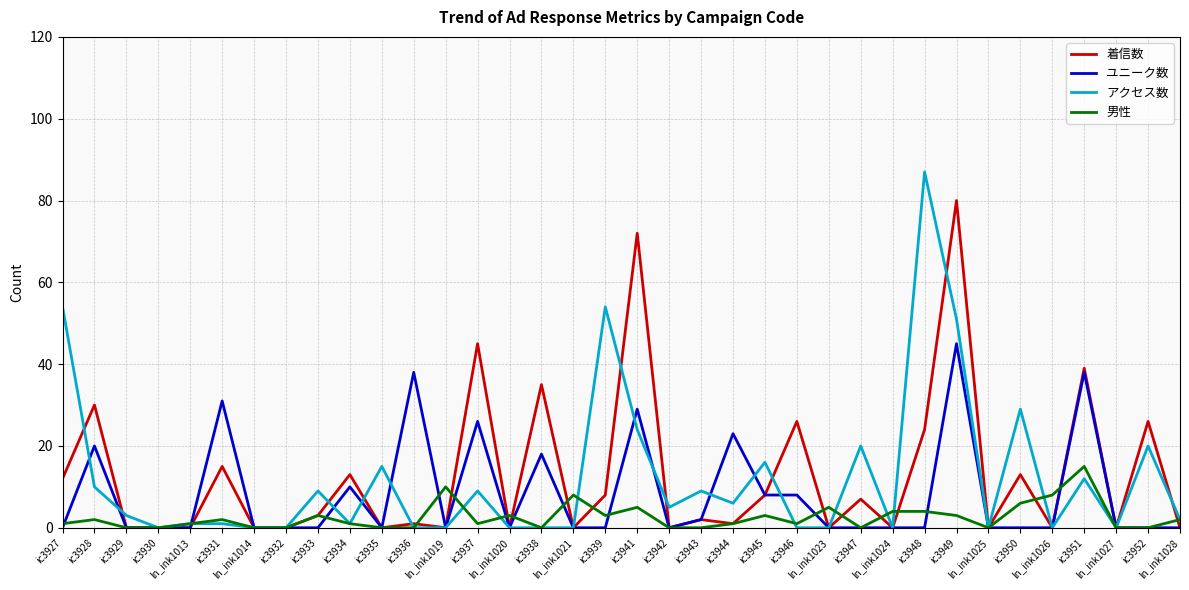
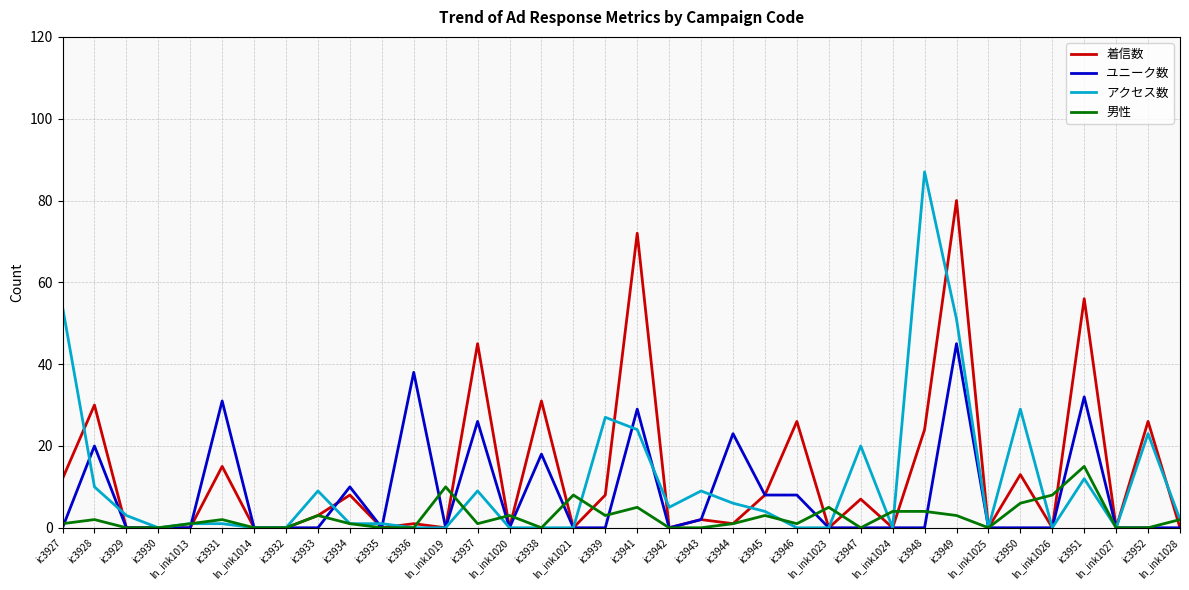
  {
    "着信数": {
      "ic3927": 12,
      "ic3928": 30,
      "ic3931": 15,
-     "ic3934": 13,
+     "ic3934": 8,
      "ic3936": 1,
      "ic3937": 45,
-     "ic3938": 35,
+     "ic3938": 31,
      "ic3939": 8,
      "ic3941": 72,
      "ic3946": 26,
      "ic3947": 7,
      "ic3948": 24,
      "ic3949": 80,
      "ic3950": 13,
-     "ic3951": 39,
+     "ic3951": 56,
      "ic3952": 26
    },
    "ユニーク数": {
      "ic3927": 0,
      "ic3928": 20,
      "ic3931": 31,
      "ic3933": 0,
      "ic3934": 10,
      "ic3936": 38,
      "ic3937": 26,
      "ic3938": 18,
      "ic3939": 0,
      "ic3941": 29,
      "ic3944": 23,
      "ic3946": 8,
      "ic3948": 0,
      "ic3949": 45,
      "ic3950": 0,
-     "ic3951": 38
+     "ic3951": 32
    },
    "アクセス数": {
      "ic3927": 54,
      "ic3928": 10,
      "ic3929": 3,
      "ic3931": 1,
      "ic3933": 9,
-     "ic3935": 15,
+     "ic3935": 1,
      "ic3937": 9,
-     "ic3939": 54,
+     "ic3939": 27,
      "ic3941": 24,
      "ic3942": 5,
      "ic3943": 9,
      "ic3944": 6,
-     "ic3945": 16,
+     "ic3945": 4,
      "ic3946": 0,
      "ic3947": 20,
      "ic3948": 87,
      "ic3949": 51,
      "ic3950": 29,
      "ic3951": 12,
-     "ic3952": 20
+     "ic3952": 23
    },
    "男性": {
      "ic3927": 1,
      "ic3928": 2,
      "ic3931": 2,
      "ln_ink1019": 10,
      "ic3937": 1,
      "ln_ink1020": 3,
      "ln_ink1021": 8,
      "ic3939": 3,
      "ic3941": 5,
      "ic3943": 0,
      "ic3945": 3,
      "ic3946": 1,
      "ln_ink1023": 5,
      "ln_ink1024": 4,
      "ic3948": 4,
      "ic3949": 3,
      "ic3950": 6,
      "ln_ink1026": 8,
      "ic3951": 15
    }
  }
